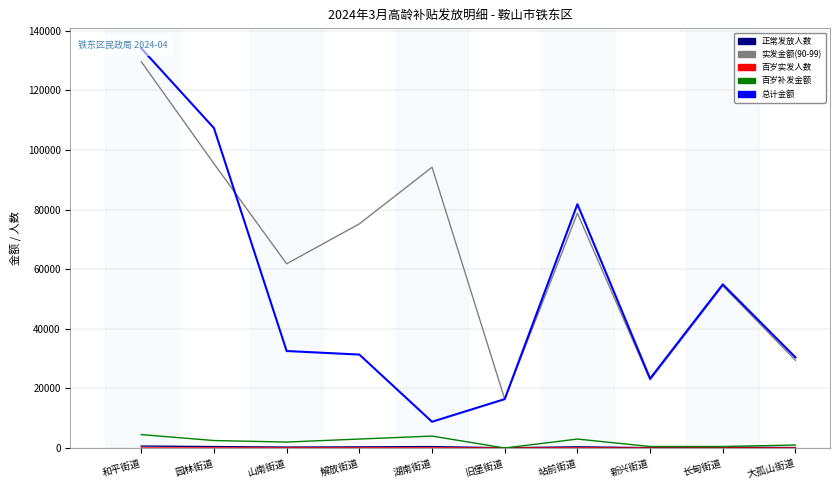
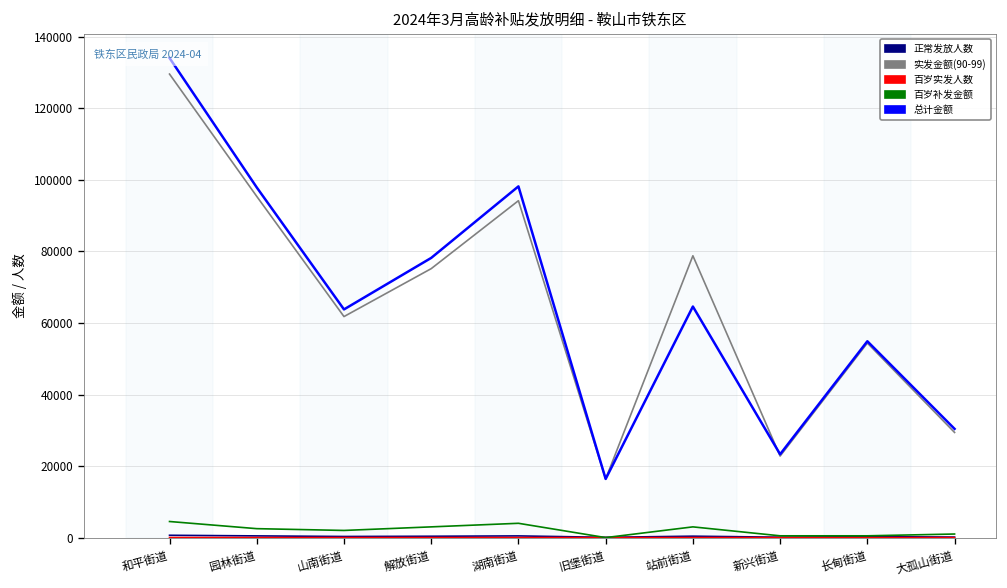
  {
    "百岁补发金额": {
      "和平街道": 5000,
      "园林街道": 3000,
      "山南街道": 2000,
      "解放街道": 3000,
      "湖南街道": 4000,
      "站前街道": 3000,
      "大孤山街道": 1000
    },
    "总计金额": {
-     "园林街道": 107000,
-     "山南街道": 33000,
-     "解放街道": 31000,
-     "湖南街道": 9000,
-     "站前街道": 82000,
+     "园林街道": 98000,
+     "山南街道": 64000,
+     "解放街道": 78000,
+     "湖南街道": 98000,
+     "站前街道": 65000,
      "大孤山街道": 30000
    }
  }
